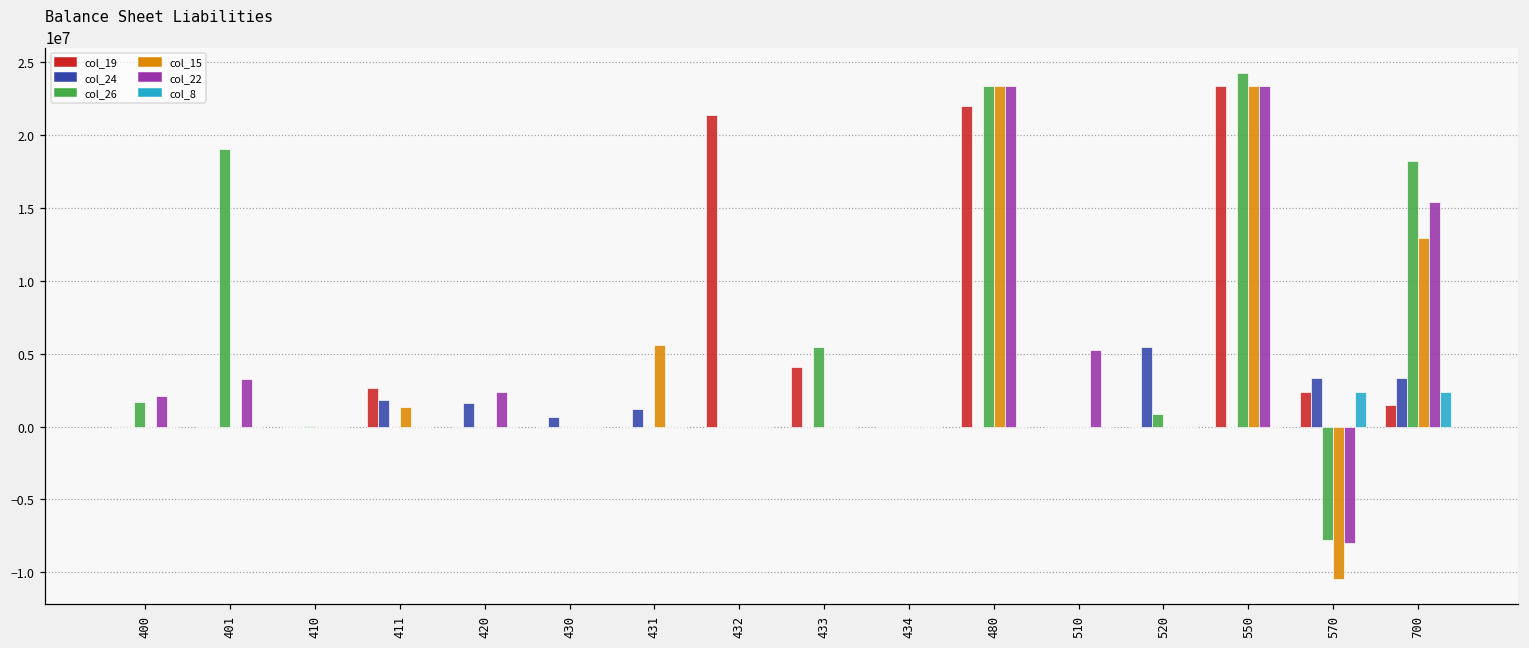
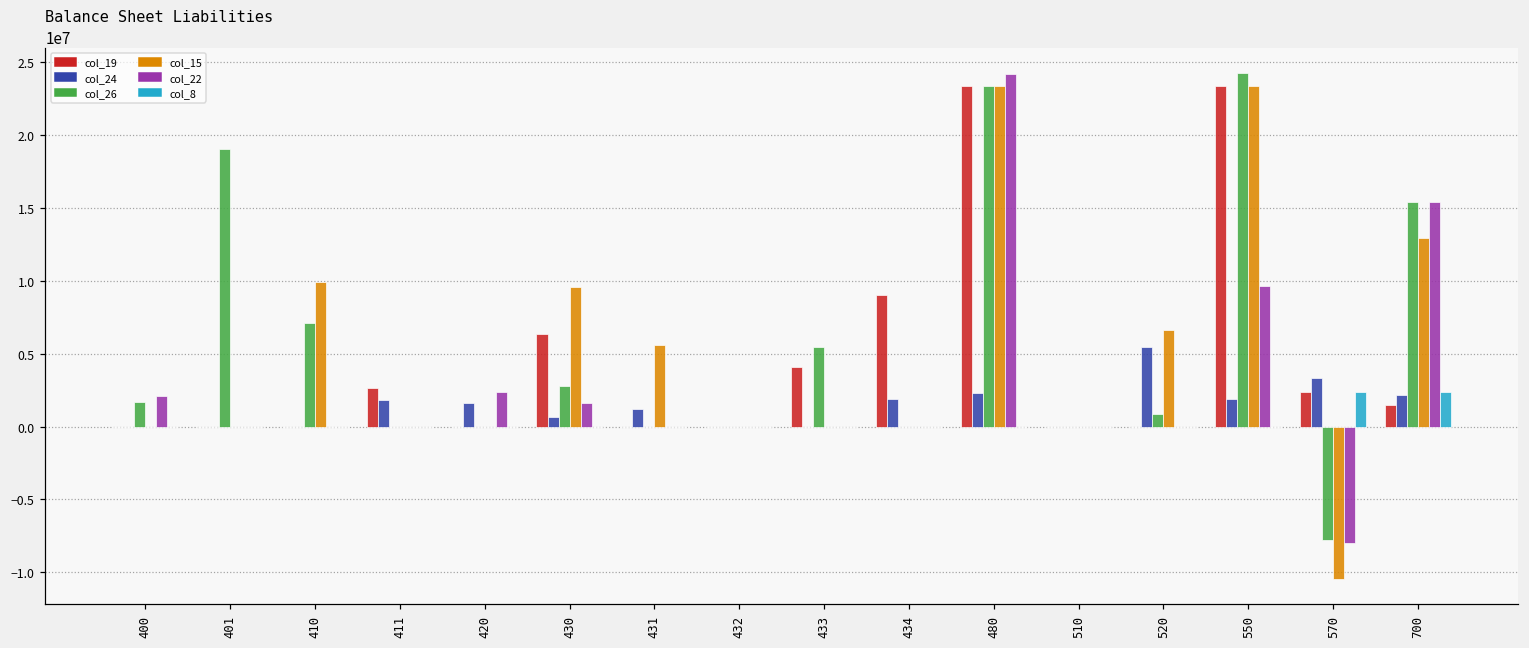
  {
    "col_19": {
      "400": 0,
      "401": 0,
      "410": 0,
      "411": 2700000,
      "420": 0,
-     "430": 0,
+     "430": 6400000,
      "431": 0,
-     "432": 21400000,
+     "432": 0,
      "433": 4100000,
-     "434": 0,
-     "480": 22000000,
+     "434": 9000000,
+     "480": 23400000,
      "510": 0,
      "520": 0,
      "550": 23400000,
      "570": 2400000,
      "700": 1500000
    },
    "col_24": {
      "400": 0,
      "401": 0,
      "410": 0,
      "411": 1800000,
      "420": 1700000,
      "430": 700000,
      "431": 1200000,
      "432": 0,
      "433": 0,
-     "434": 0,
-     "480": 0,
+     "434": 1900000,
+     "480": 2300000,
      "510": 0,
      "520": 5500000,
-     "550": 0,
+     "550": 1900000,
      "570": 3300000,
-     "700": 3300000
+     "700": 2200000
    },
    "col_26": {
      "400": 1700000,
      "401": 19000000,
-     "410": 0,
+     "410": 7100000,
      "411": 0,
      "420": 0,
-     "430": 0,
+     "430": 2800000,
      "431": 0,
      "432": 0,
      "433": 5500000,
      "434": 0,
      "480": 23400000,
      "510": 0,
      "520": 900000,
      "550": 24300000,
      "570": -7800000,
-     "700": 18300000
+     "700": 15400000
    },
    "col_15": {
      "400": 0,
      "401": 0,
-     "410": 0,
-     "411": 1300000,
+     "410": 9900000,
+     "411": 0,
      "420": 0,
-     "430": 0,
+     "430": 9600000,
      "431": 5600000,
      "432": 0,
      "433": 0,
      "434": 0,
      "480": 23400000,
      "510": 0,
-     "520": 0,
+     "520": 6700000,
      "550": 23400000,
      "570": -10400000,
      "700": 13000000
    },
    "col_22": {
      "400": 2100000,
-     "401": 3200000,
+     "401": 0,
      "410": 0,
      "411": 0,
      "420": 2400000,
-     "430": 0,
+     "430": 1600000,
      "431": 0,
      "432": 0,
      "433": 0,
      "434": 0,
-     "480": 23400000,
-     "510": 5300000,
+     "480": 24200000,
+     "510": 0,
      "520": 0,
-     "550": 23400000,
+     "550": 9700000,
      "570": -8000000,
      "700": 15400000
    },
    "col_8": {
      "400": 0,
      "401": 0,
      "410": 0,
      "411": 0,
      "420": 0,
      "430": 0,
      "431": 0,
      "432": 0,
      "433": 0,
      "434": 0,
      "480": 0,
      "510": 0,
      "520": 0,
      "550": 0,
      "570": 2400000,
      "700": 2400000
    }
  }
